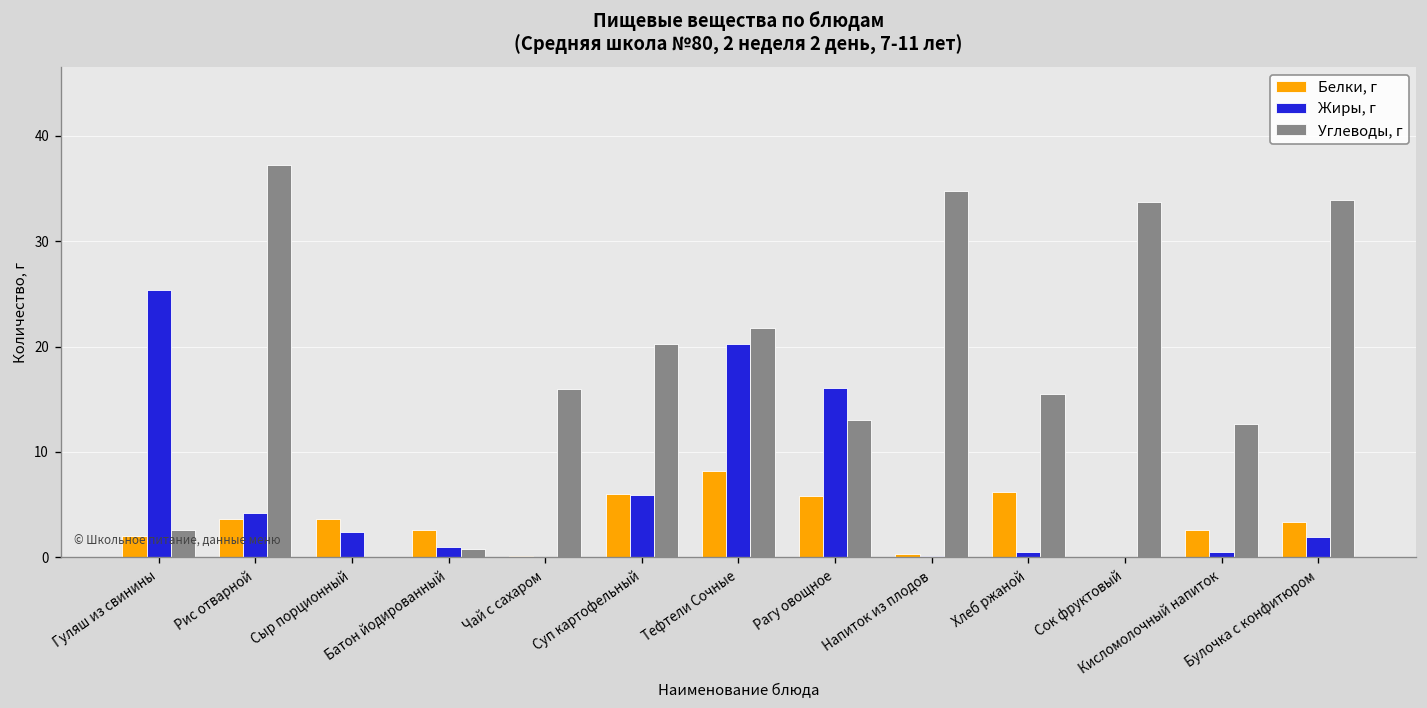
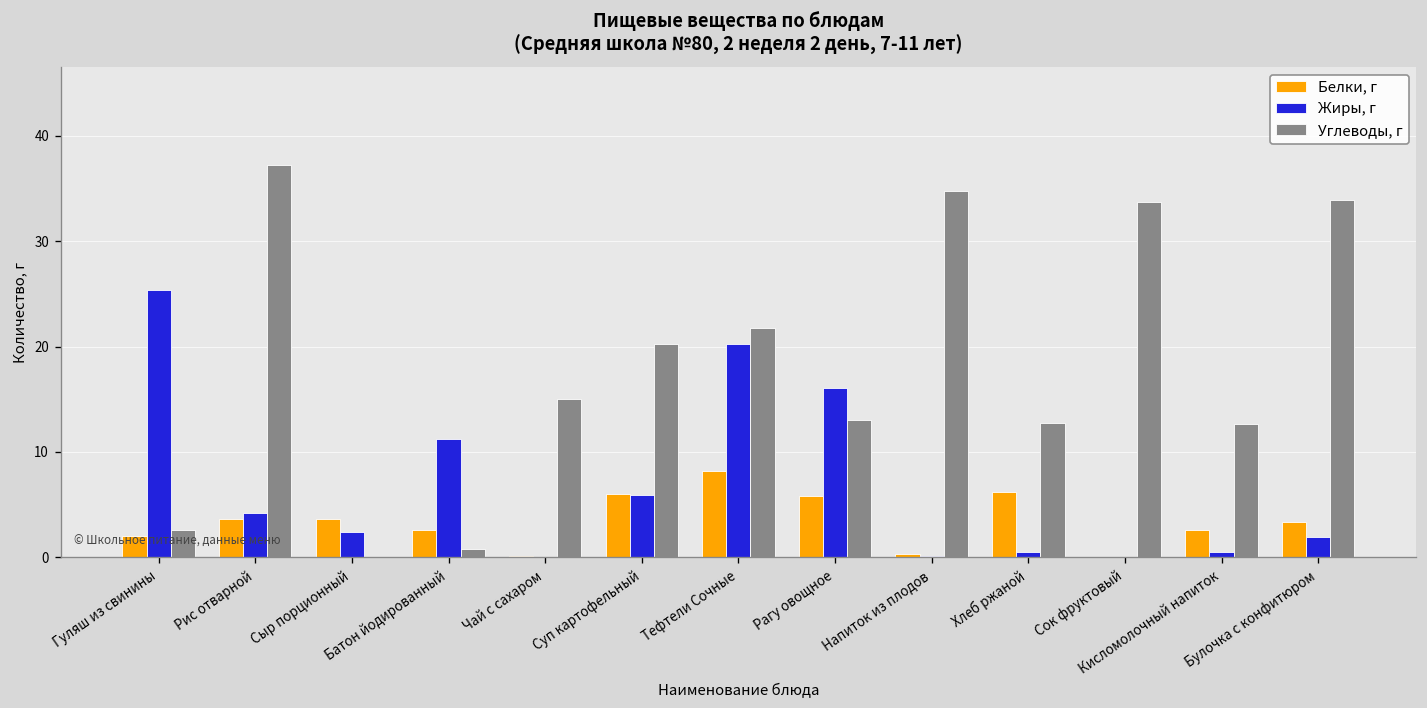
  {
    "Белки, г": {
      "Гуляш из свинины": 2,
      "Рис отварной": 4,
      "Сыр порционный": 4,
      "Батон йодированный": 3,
      "Суп картофельный": 6,
      "Тефтели Сочные": 8,
      "Рагу овощное": 6,
      "Напиток из плодов": 0,
      "Хлеб ржаной": 6,
      "Сок фруктовый": 0,
      "Кисломолочный напиток": 3,
      "Булочка с конфитюром": 3
    },
    "Жиры, г": {
      "Гуляш из свинины": 25,
      "Рис отварной": 4,
      "Сыр порционный": 2,
-     "Батон йодированный": 1,
+     "Батон йодированный": 11,
      "Чай с сахаром": 0,
      "Суп картофельный": 6,
      "Тефтели Сочные": 20,
      "Рагу овощное": 16,
      "Хлеб ржаной": 1,
      "Сок фруктовый": 0,
      "Кисломолочный напиток": 1,
      "Булочка с конфитюром": 2
    },
    "Углеводы, г": {
      "Гуляш из свинины": 3,
      "Рис отварной": 37,
      "Сыр порционный": 0,
      "Батон йодированный": 1,
-     "Чай с сахаром": 16,
+     "Чай с сахаром": 15,
      "Суп картофельный": 20,
      "Тефтели Сочные": 22,
      "Рагу овощное": 13,
      "Напиток из плодов": 35,
-     "Хлеб ржаной": 16,
+     "Хлеб ржаной": 13,
      "Сок фруктовый": 34,
      "Кисломолочный напиток": 13,
      "Булочка с конфитюром": 34
    }
  }
